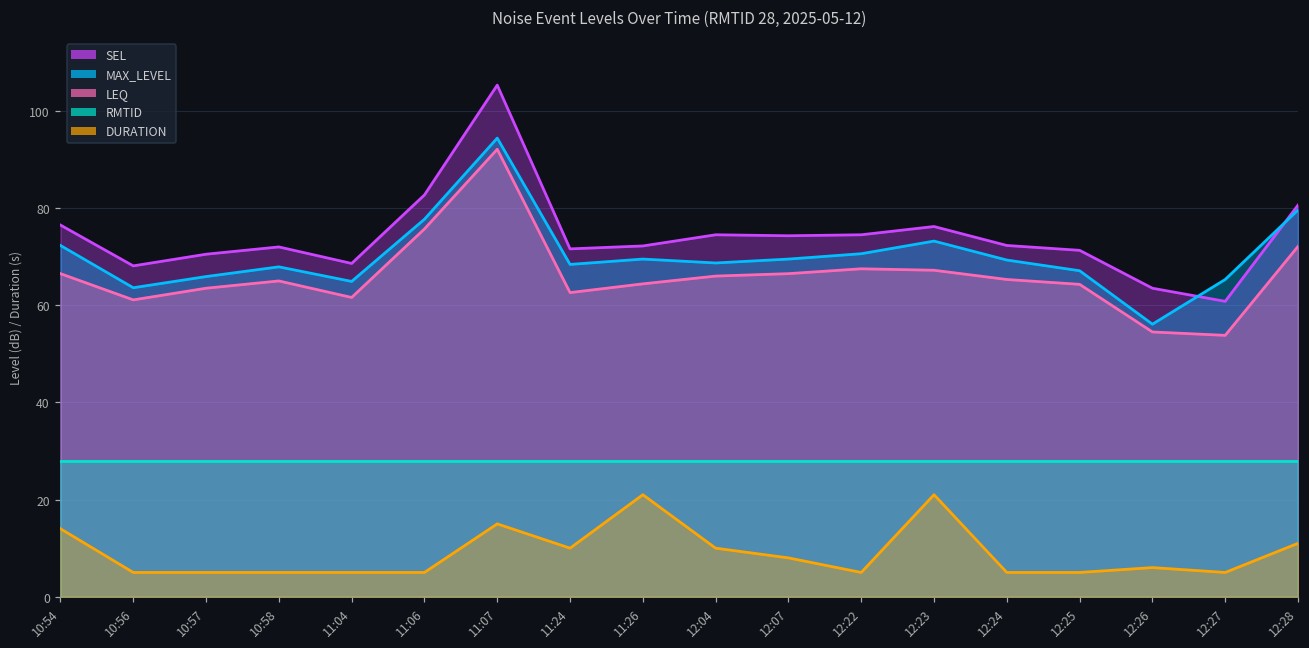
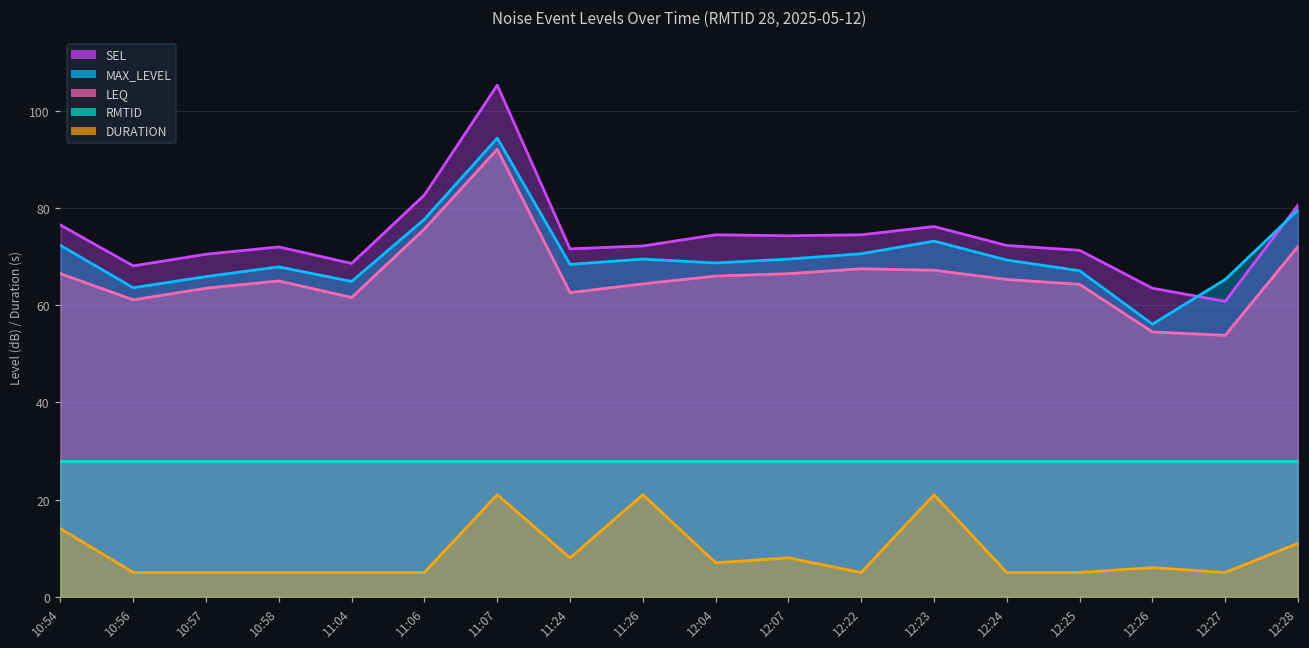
  {
    "DURATION": {
      "10:54": 14,
      "10:56": 5,
      "10:57": 5,
      "10:58": 5,
      "11:04": 5,
      "11:06": 5,
-     "11:07": 15,
-     "11:24": 10,
+     "11:07": 21,
+     "11:24": 8,
      "11:26": 21,
-     "12:04": 10,
+     "12:04": 7,
      "12:07": 8,
      "12:22": 5,
      "12:23": 21,
      "12:24": 5,
      "12:25": 5,
      "12:26": 6,
      "12:27": 5,
      "12:28": 11
    }
  }
